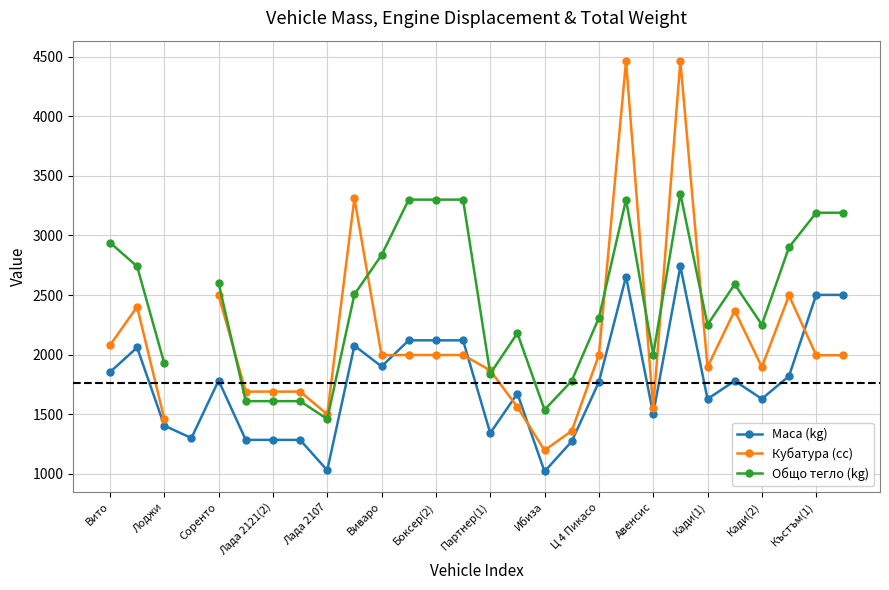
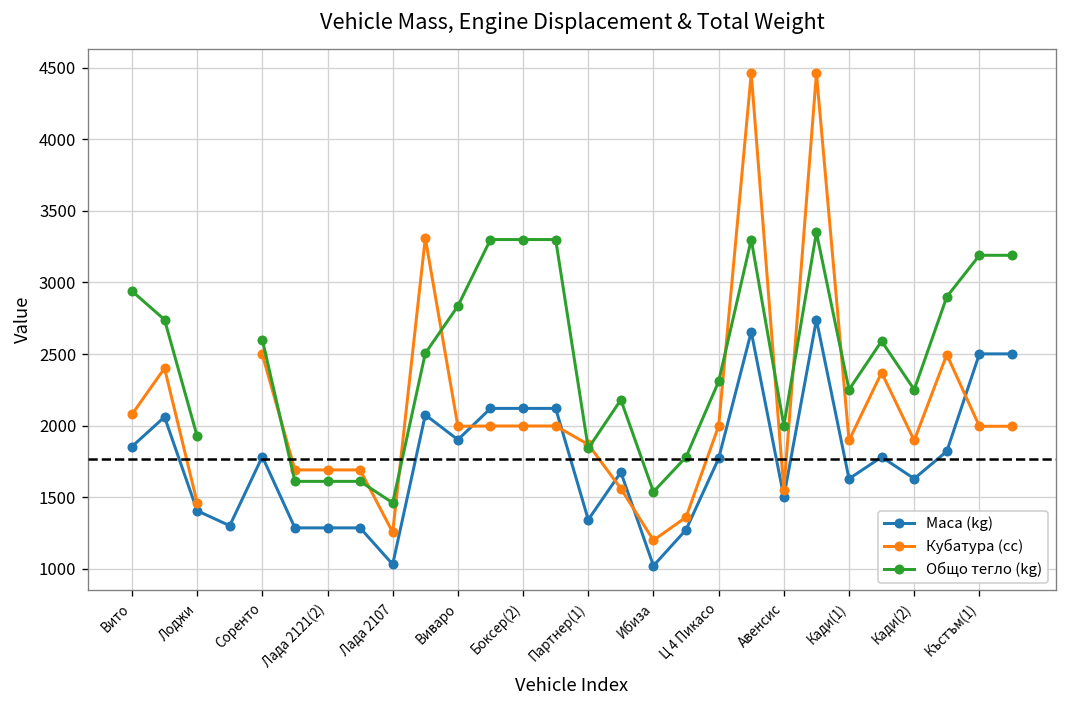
  {
    "Маса (kg)": {
      "Вито": 1850,
      "Лоджи": 1410,
      "Соренто": 1780,
      "Лада 2121(2)": 1290,
      "Лада 2107": 1030,
      "Виваро": 1900,
      "Боксер(2)": 2120,
      "Партнер(1)": 1340,
      "Ибиза": 1020,
      "Ц 4 Пикасо": 1770,
      "Авенсис": 1500,
      "Кади(1)": 1630,
      "Кади(2)": 1630,
      "Къстъм(1)": 2500
    },
    "Кубатура (cc)": {
      "Вито": 2080,
      "Лоджи": 1460,
      "Соренто": 2500,
      "Лада 2121(2)": 1690,
-     "Лада 2107": 1500,
+     "Лада 2107": 1250,
      "Виваро": 2000,
      "Боксер(2)": 2000,
      "Партнер(1)": 1870,
      "Ибиза": 1200,
      "Ц 4 Пикасо": 2000,
      "Авенсис": 1550,
      "Кади(1)": 1900,
      "Кади(2)": 1900,
      "Къстъм(1)": 2000
    },
    "Общо тегло (kg)": {
      "Вито": 2940,
      "Лоджи": 1930,
      "Соренто": 2600,
      "Лада 2121(2)": 1610,
      "Лада 2107": 1460,
      "Виваро": 2840,
      "Боксер(2)": 3300,
      "Партнер(1)": 1840,
      "Ибиза": 1540,
      "Ц 4 Пикасо": 2310,
      "Авенсис": 2000,
      "Кади(1)": 2250,
      "Кади(2)": 2250,
      "Къстъм(1)": 3190
    }
  }
